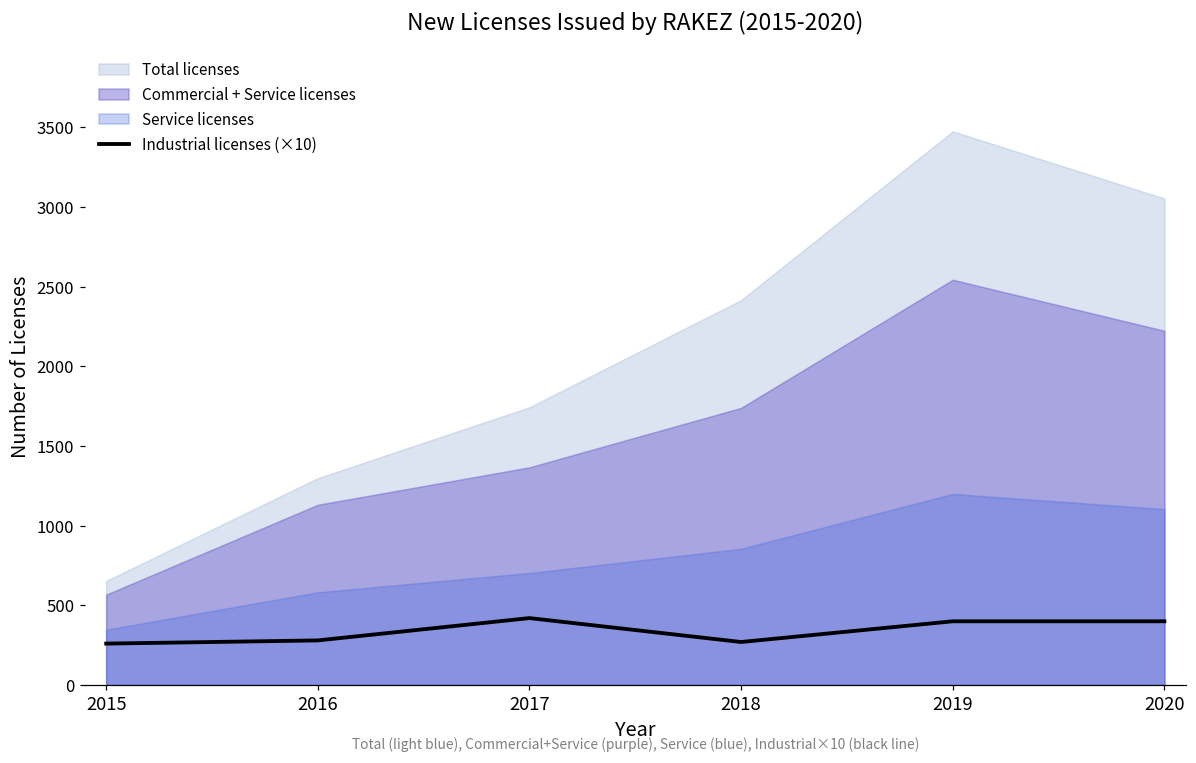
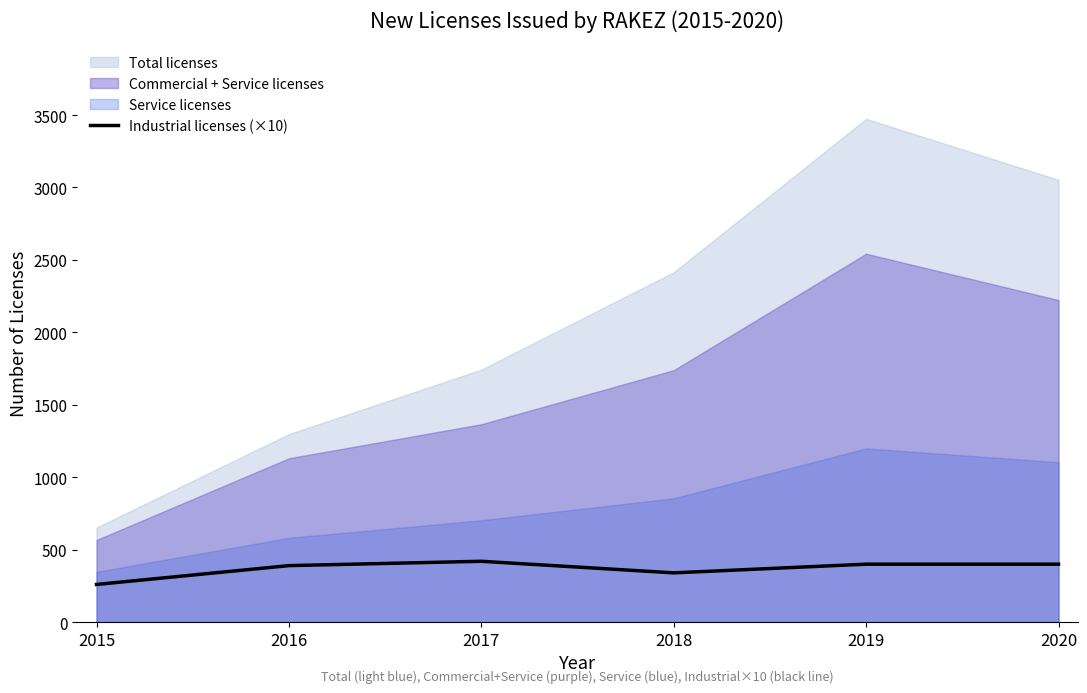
  {
    "Industrial licenses (×10)": {
      "2015": 260,
-     "2016": 280,
+     "2016": 390,
      "2017": 420,
-     "2018": 270,
+     "2018": 340,
      "2019": 400,
      "2020": 400
    }
  }
